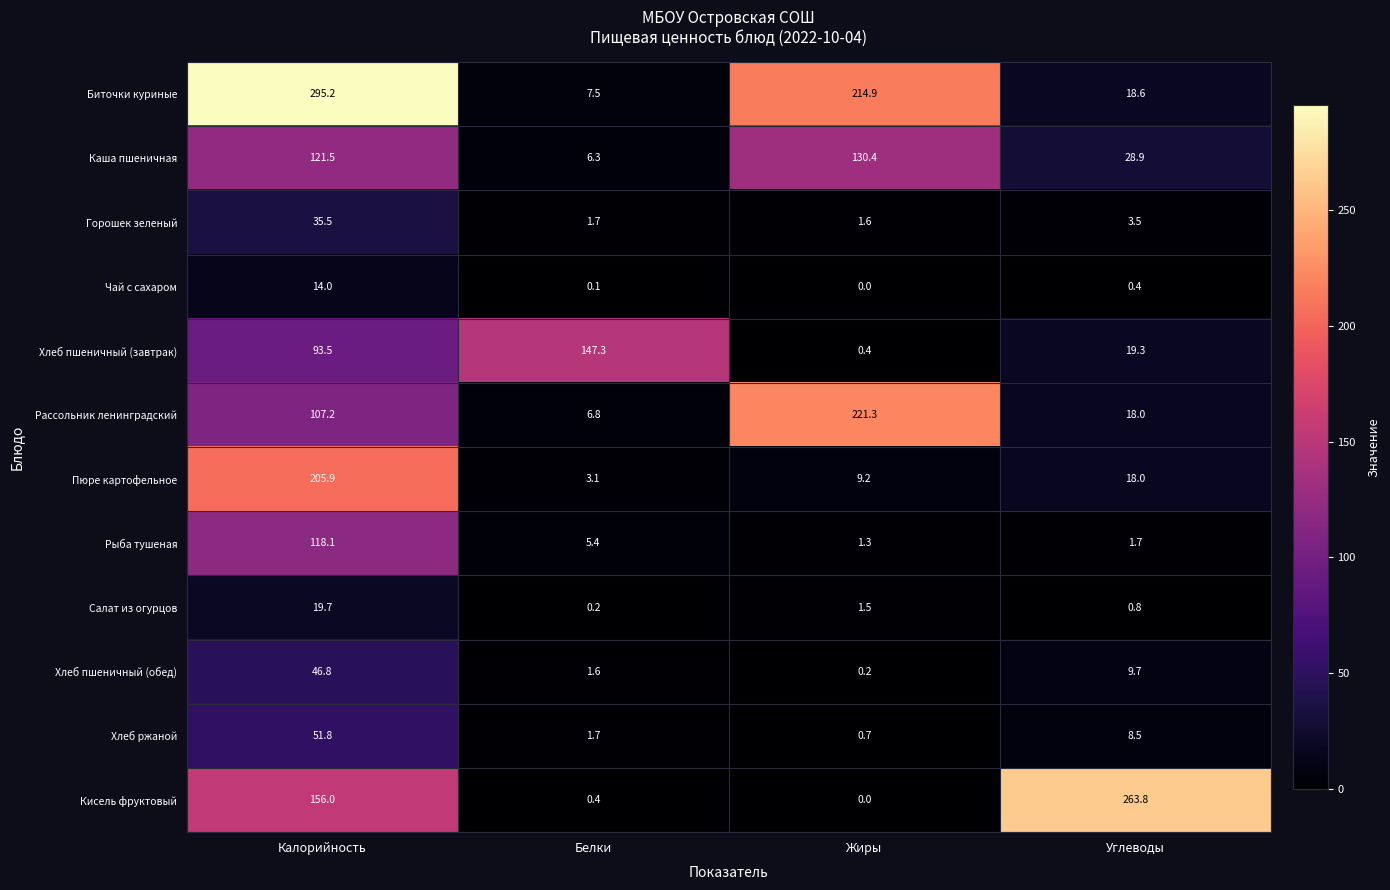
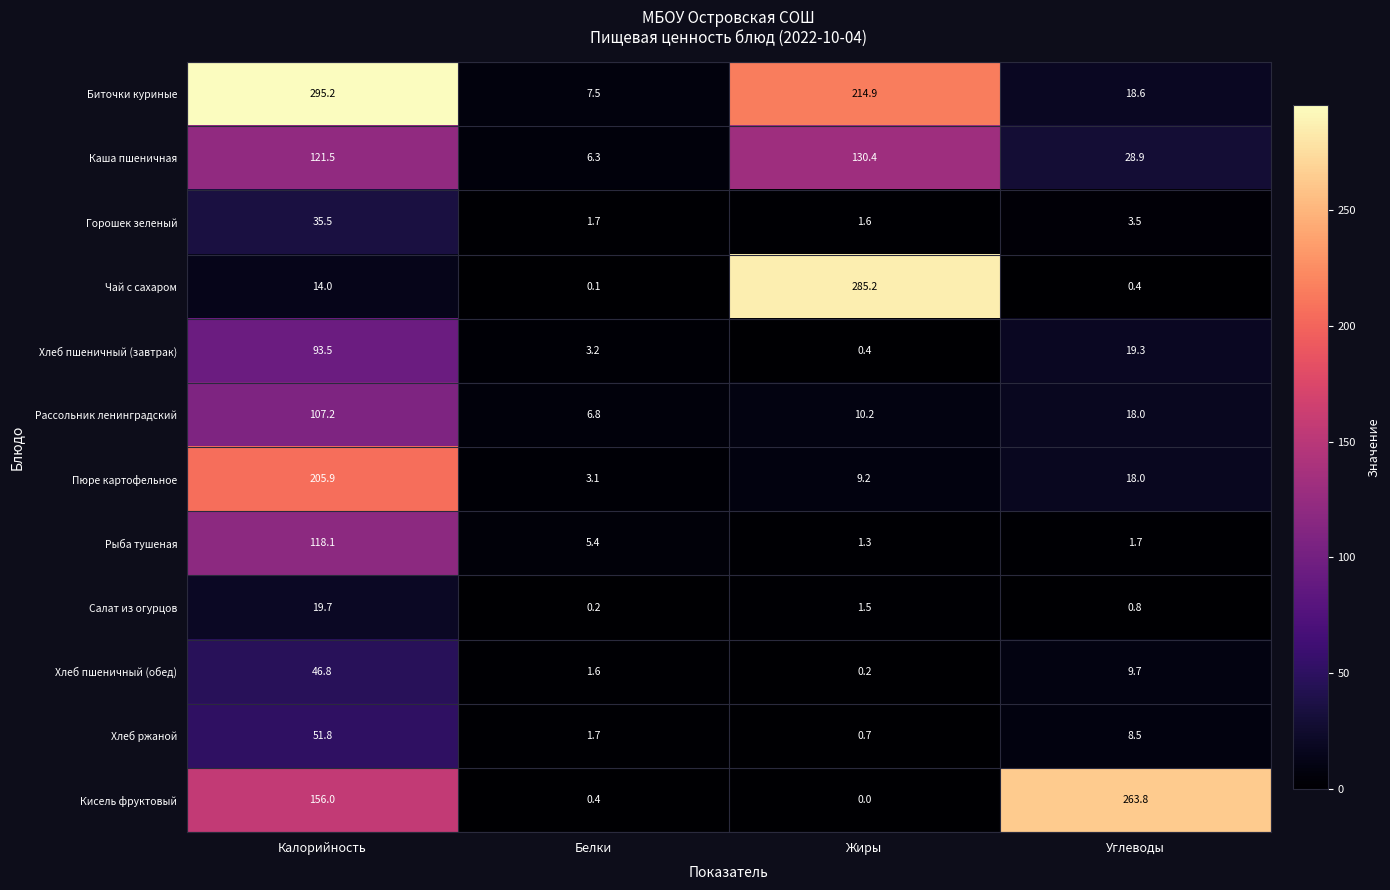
  {
    "Биточки куриные": {
      "Калорийность": 295.2,
      "Белки": 7.5,
      "Жиры": 214.9,
      "Углеводы": 18.6
    },
    "Каша пшеничная": {
      "Калорийность": 121.5,
      "Белки": 6.3,
      "Жиры": 130.4,
      "Углеводы": 28.9
    },
    "Горошек зеленый": {
      "Калорийность": 35.5,
      "Белки": 1.7,
      "Жиры": 1.6,
      "Углеводы": 3.5
    },
    "Чай с сахаром": {
      "Калорийность": 14.0,
      "Белки": 0.1,
-     "Жиры": 0.0,
+     "Жиры": 285.2,
      "Углеводы": 0.4
    },
    "Хлеб пшеничный (завтрак)": {
      "Калорийность": 93.5,
-     "Белки": 147.3,
+     "Белки": 3.2,
      "Жиры": 0.4,
      "Углеводы": 19.3
    },
    "Рассольник ленинградский": {
      "Калорийность": 107.2,
      "Белки": 6.8,
-     "Жиры": 221.3,
+     "Жиры": 10.2,
      "Углеводы": 18.0
    },
    "Пюре картофельное": {
      "Калорийность": 205.9,
      "Белки": 3.1,
      "Жиры": 9.2,
      "Углеводы": 18.0
    },
    "Рыба тушеная": {
      "Калорийность": 118.1,
      "Белки": 5.4,
      "Жиры": 1.3,
      "Углеводы": 1.7
    },
    "Салат из огурцов": {
      "Калорийность": 19.7,
      "Белки": 0.2,
      "Жиры": 1.5,
      "Углеводы": 0.8
    },
    "Хлеб пшеничный (обед)": {
      "Калорийность": 46.8,
      "Белки": 1.6,
      "Жиры": 0.2,
      "Углеводы": 9.7
    },
    "Хлеб ржаной": {
      "Калорийность": 51.8,
      "Белки": 1.7,
      "Жиры": 0.7,
      "Углеводы": 8.5
    },
    "Кисель фруктовый": {
      "Калорийность": 156.0,
      "Белки": 0.4,
      "Жиры": 0.0,
      "Углеводы": 263.8
    }
  }
